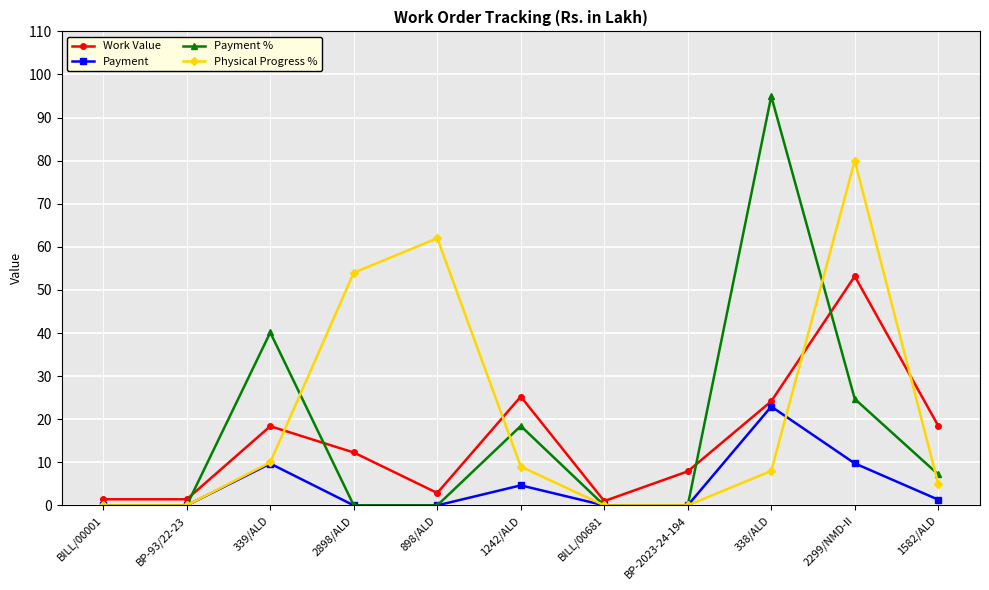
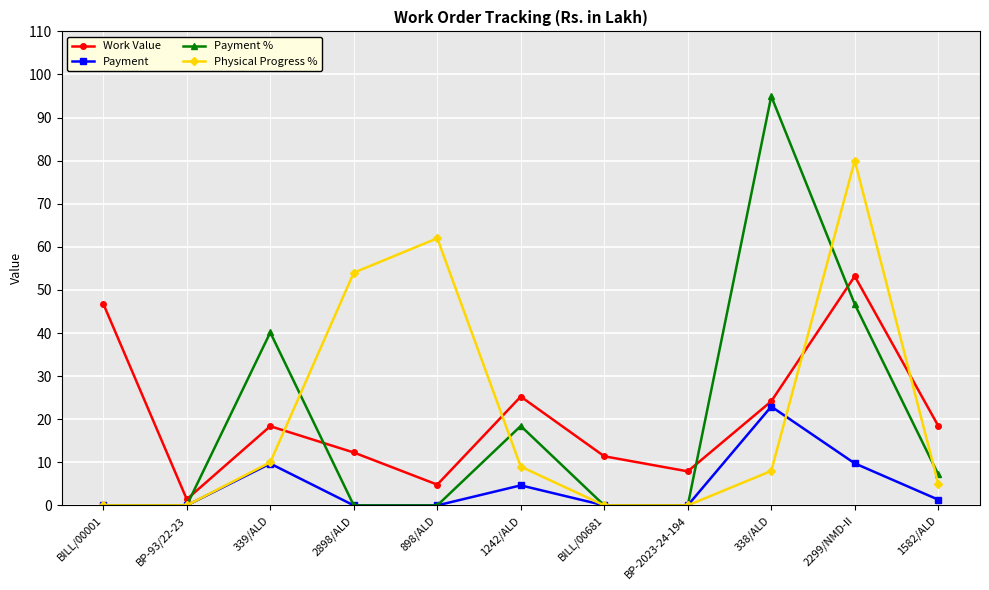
  {
    "Work Value": {
-     "BILL/00001": 1,
+     "BILL/00001": 47,
      "BP-93/22-23": 1,
      "339/ALD": 18,
      "2898/ALD": 12,
-     "898/ALD": 3,
+     "898/ALD": 5,
      "1242/ALD": 25,
-     "BILL/00681": 1,
+     "BILL/00681": 11,
      "BP-2023-24-194": 8,
      "338/ALD": 24,
      "2299/NMD-II": 53,
      "1582/ALD": 18
    },
    "Payment": {
      "1242/ALD": 5,
      "338/ALD": 23,
      "2299/NMD-II": 10,
      "1582/ALD": 1
    },
    "Payment %": {
      "339/ALD": 40,
      "1242/ALD": 18,
      "338/ALD": 95,
-     "2299/NMD-II": 25,
+     "2299/NMD-II": 47,
      "1582/ALD": 7
    },
    "Physical Progress %": {
      "2898/ALD": 54,
      "898/ALD": 62,
      "1242/ALD": 9,
      "338/ALD": 8,
      "2299/NMD-II": 80,
      "1582/ALD": 5
    }
  }
